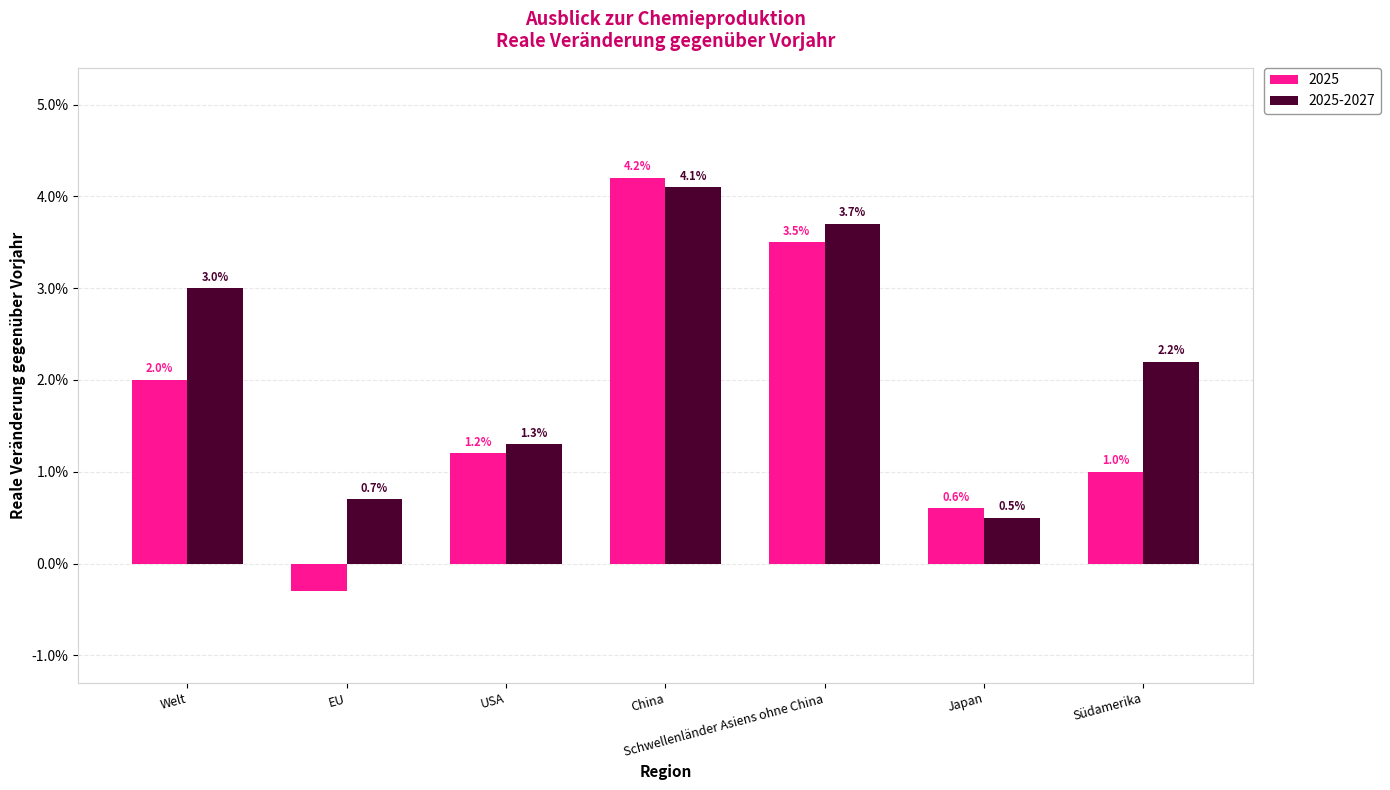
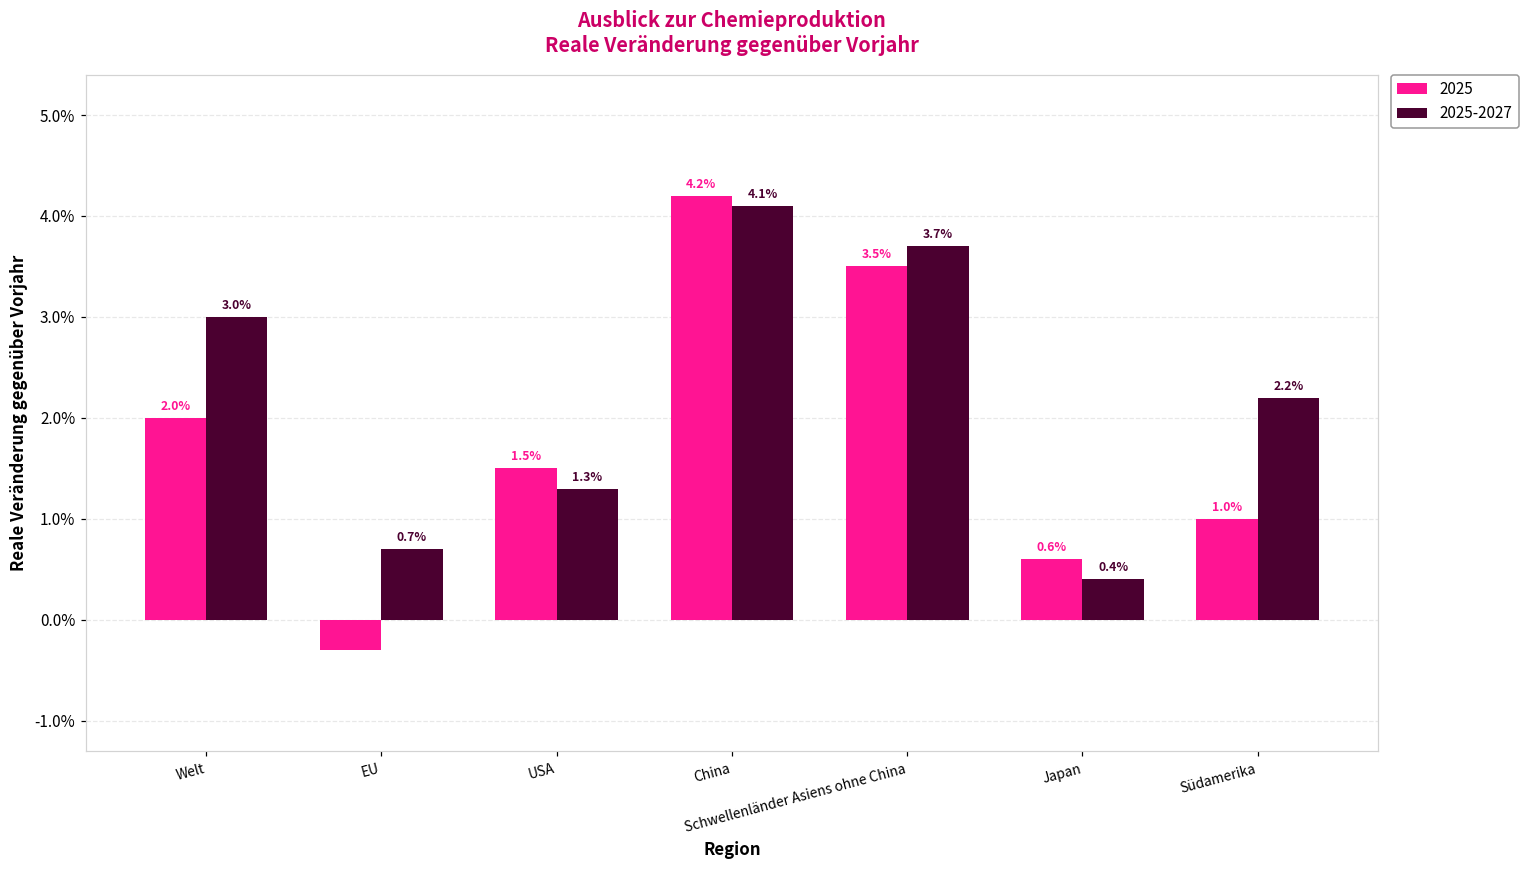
  {
    "2025": {
      "Welt": "2.0%",
-     "USA": "1.2%",
+     "USA": "1.5%",
      "China": "4.2%",
      "Schwellenländer Asiens ohne China": "3.5%",
      "Japan": "0.6%",
      "Südamerika": "1.0%"
    },
    "2025-2027": {
      "Welt": "3.0%",
      "EU": "0.7%",
      "USA": "1.3%",
      "China": "4.1%",
      "Schwellenländer Asiens ohne China": "3.7%",
-     "Japan": "0.5%",
+     "Japan": "0.4%",
      "Südamerika": "2.2%"
    }
  }
